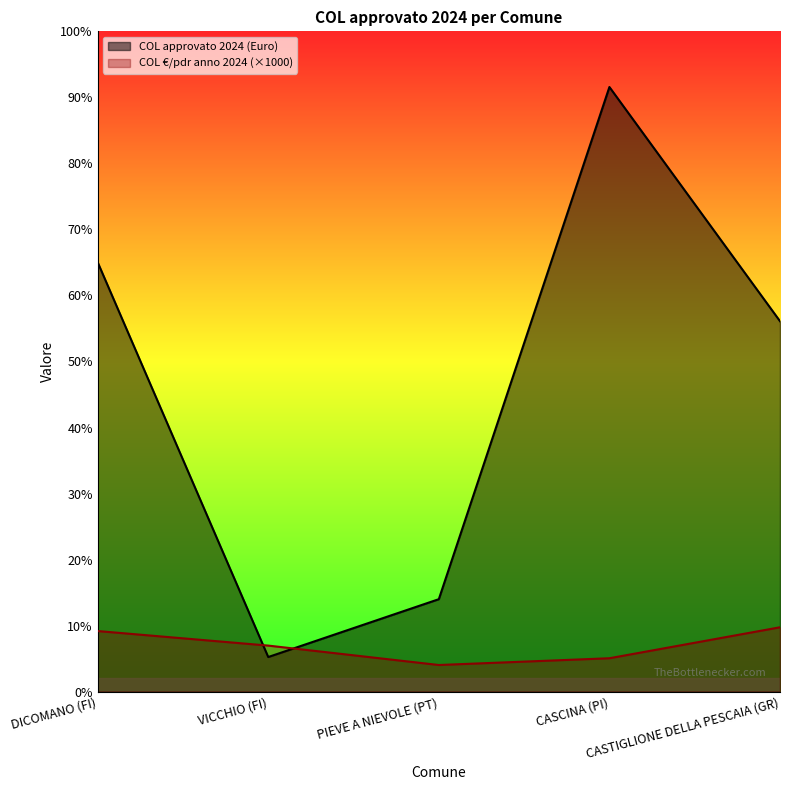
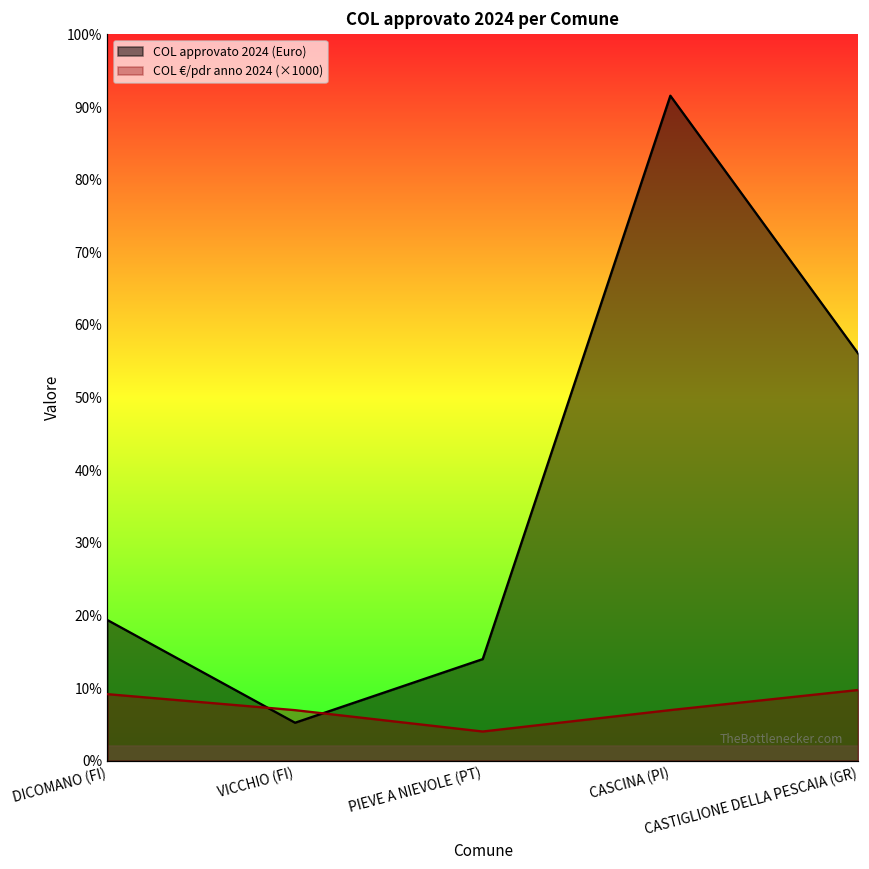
  {
    "COL approvato 2024 (Euro)": {
-     "DICOMANO (FI)": "65%",
+     "DICOMANO (FI)": "19%",
      "VICCHIO (FI)": "5%",
      "PIEVE A NIEVOLE (PT)": "14%",
      "CASCINA (PI)": "92%",
      "CASTIGLIONE DELLA PESCAIA (GR)": "56%"
    },
    "COL €/pdr anno 2024 (×1000)": {
      "DICOMANO (FI)": "9%",
      "VICCHIO (FI)": "7%",
      "PIEVE A NIEVOLE (PT)": "4%",
-     "CASCINA (PI)": "5%",
+     "CASCINA (PI)": "7%",
      "CASTIGLIONE DELLA PESCAIA (GR)": "10%"
    }
  }
